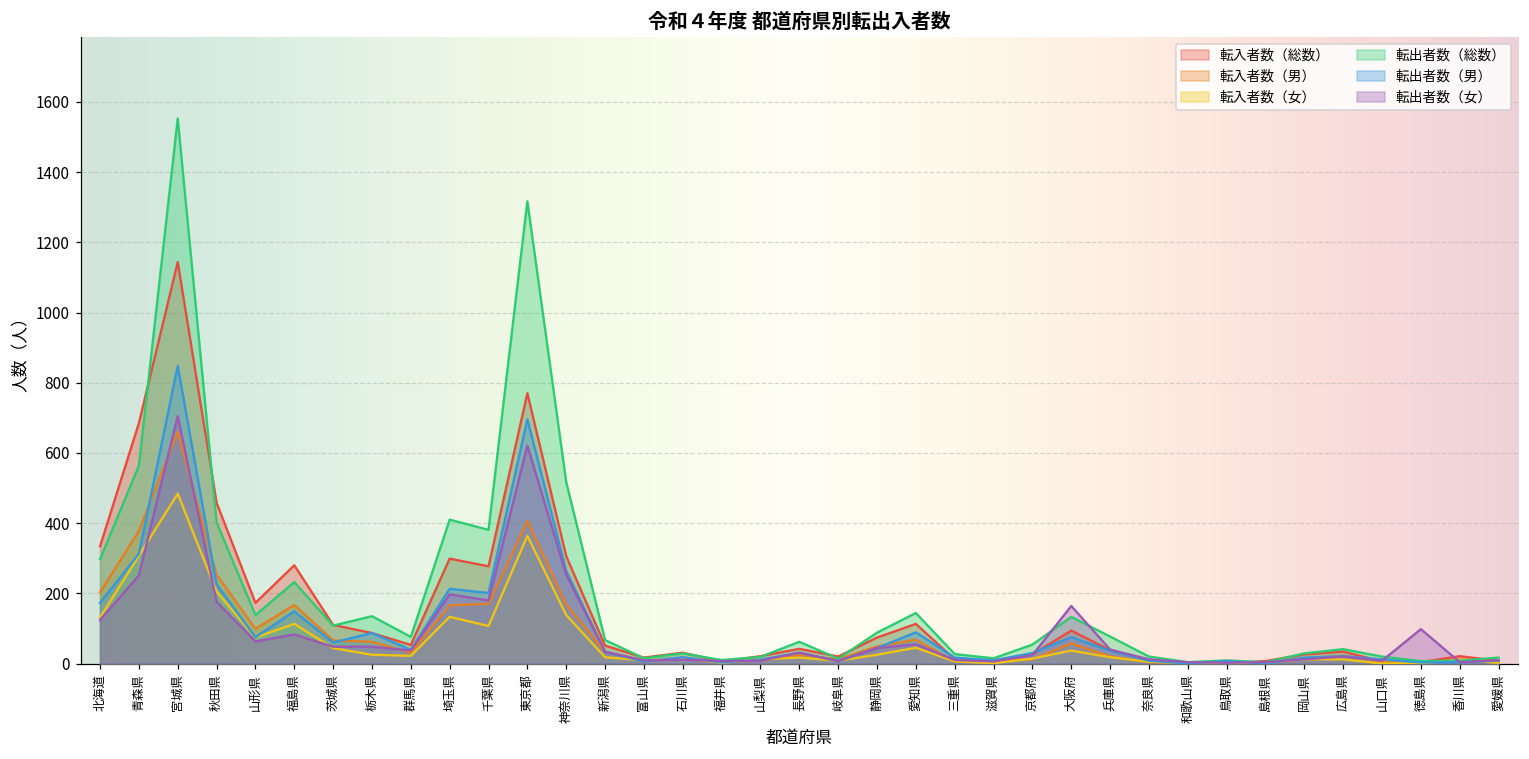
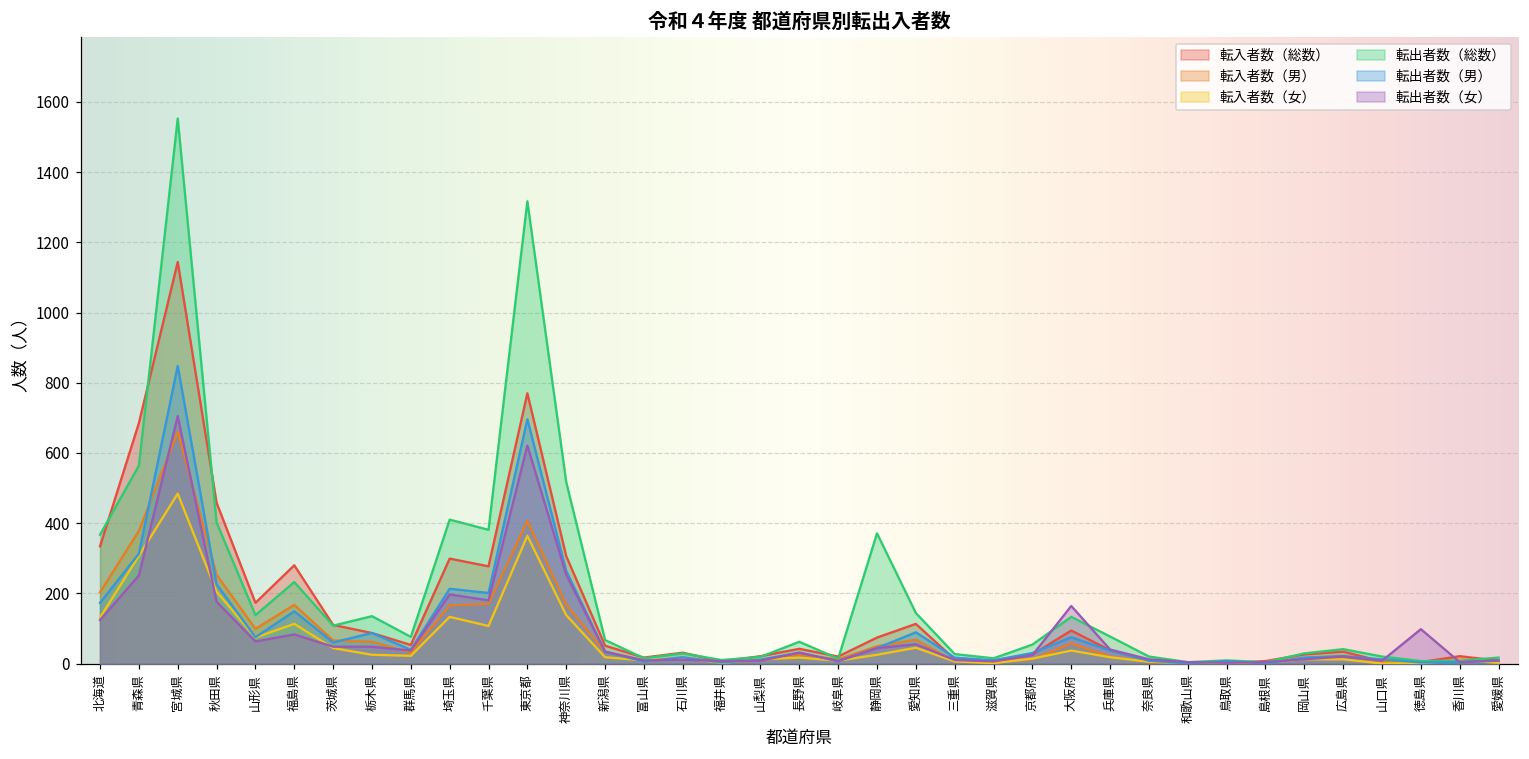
  {
    "転出者数（総数）": {
-     "北海道": 300,
+     "北海道": 370,
      "青森県": 560,
      "宮城県": 1550,
      "秋田県": 400,
      "山形県": 140,
      "福島県": 230,
      "栃木県": 140,
      "群馬県": 80,
      "埼玉県": 410,
      "千葉県": 380,
      "東京都": 1320,
      "神奈川県": 520,
      "新潟県": 70,
      "長野県": 60,
-     "静岡県": 90,
+     "静岡県": 370,
      "愛知県": 140,
      "三重県": 30,
      "京都府": 50,
      "大阪府": 130,
      "兵庫県": 80,
      "奈良県": 20,
      "山口県": 20,
      "愛媛県": 20
    },
    "転出者数（男）": {
      "北海道": 170,
      "宮城県": 850,
      "秋田県": 230,
      "福島県": 150,
      "埼玉県": 210,
      "千葉県": 200,
      "東京都": 700,
      "神奈川県": 260,
      "愛知県": 90,
      "大阪府": 80
    },
    "転出者数（女）": {
      "青森県": 250,
      "宮城県": 710,
      "秋田県": 180,
      "山形県": 60,
      "福島県": 80,
      "栃木県": 50,
      "埼玉県": 200,
      "千葉県": 180,
      "東京都": 620,
      "神奈川県": 250,
      "愛知県": 60,
      "大阪府": 160,
      "徳島県": 100
    }
  }
